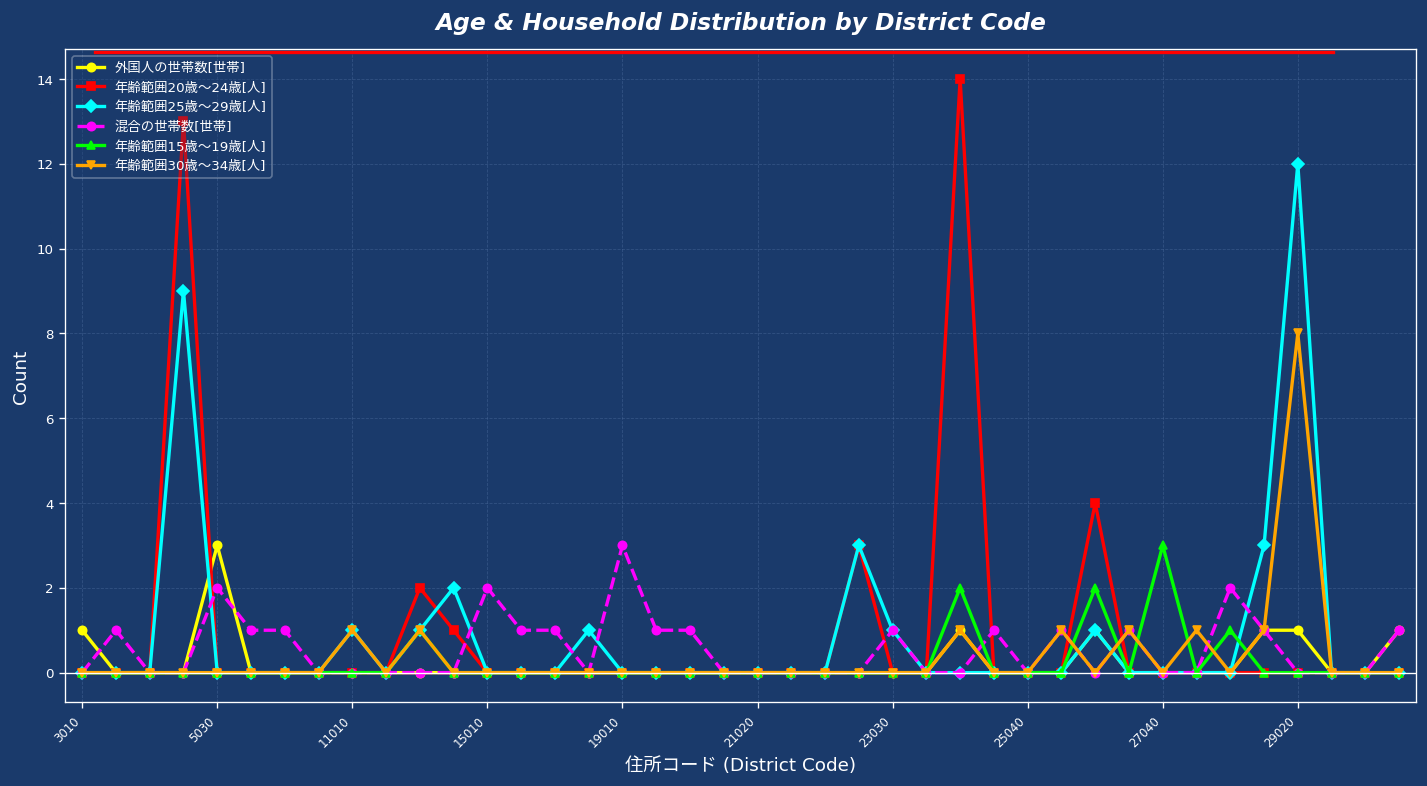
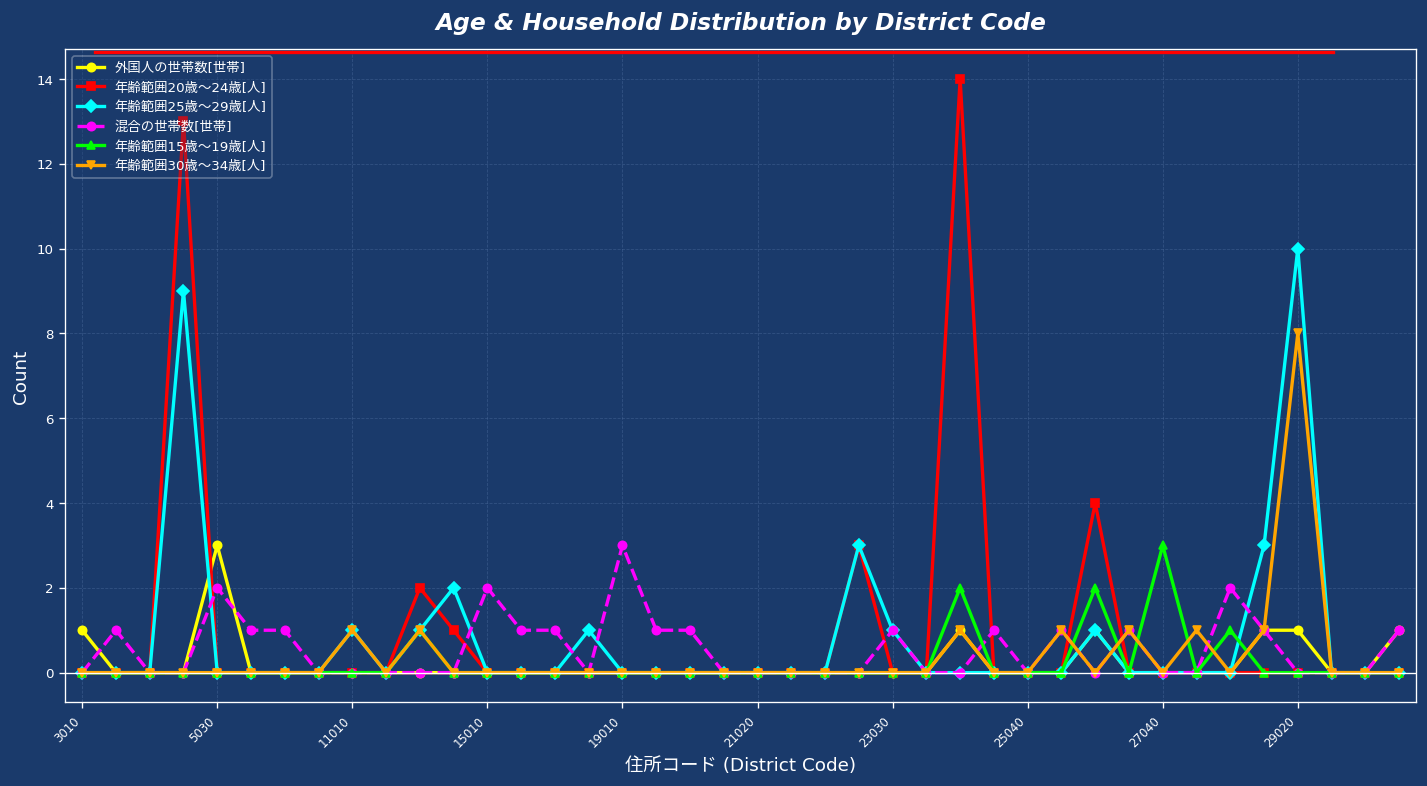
  {
    "外国人の世帯数[世帯]": {
      "3010": 1,
      "5030": 3,
      "29020": 1
    },
    "年齢範囲25歳～29歳[人]": {
-     "29020": 12
+     "29020": 10
    },
    "混合の世帯数[世帯]": {
      "5030": 2,
      "15010": 2,
      "19010": 3
    },
    "年齢範囲15歳～19歳[人]": {
      "27040": 3
    },
    "年齢範囲30歳～34歳[人]": {
      "29020": 8
    }
  }
